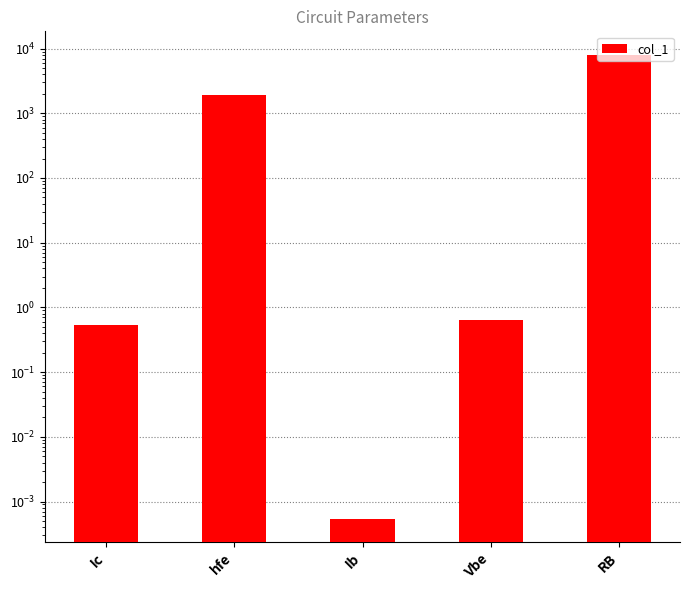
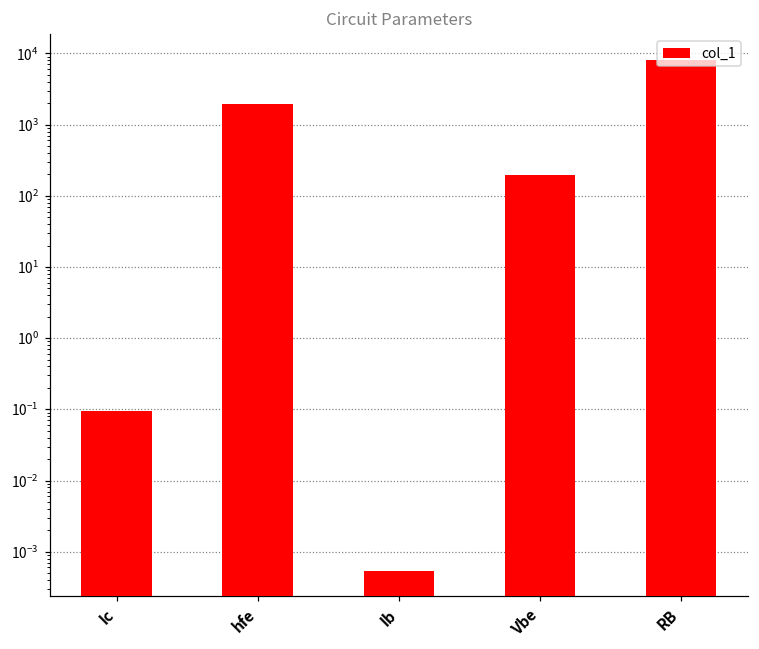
  {
-   "Ic": 0.5,
+   "Ic": 0.10,
    "hfe": 1900,
    "Ib": 0.0005,
-   "Vbe": 0.7
+   "Vbe": 200
  }
